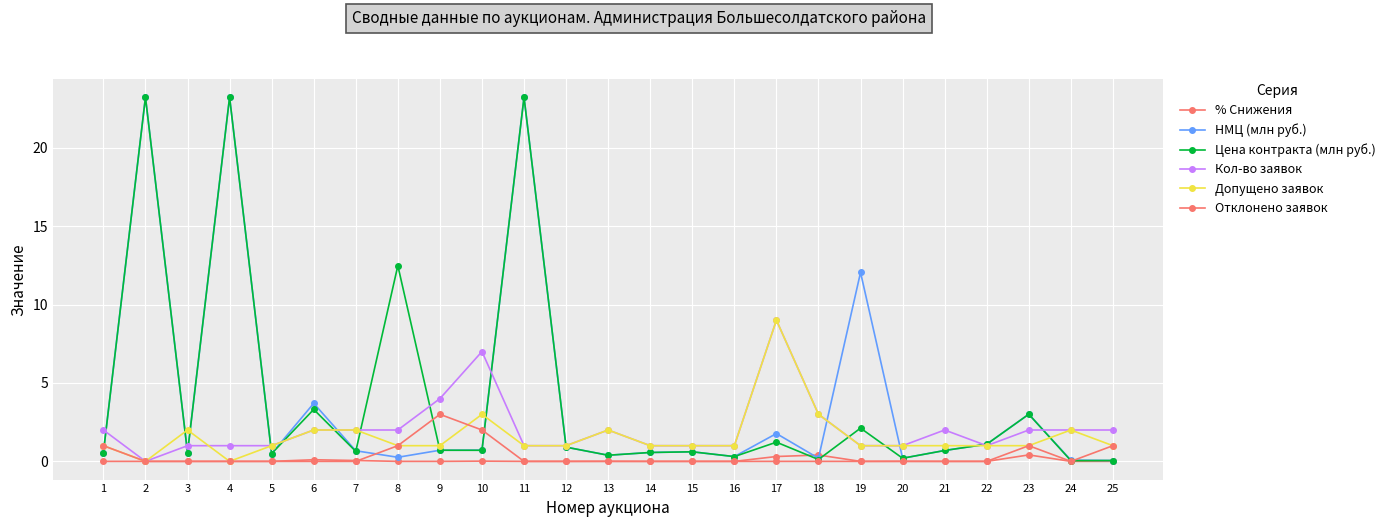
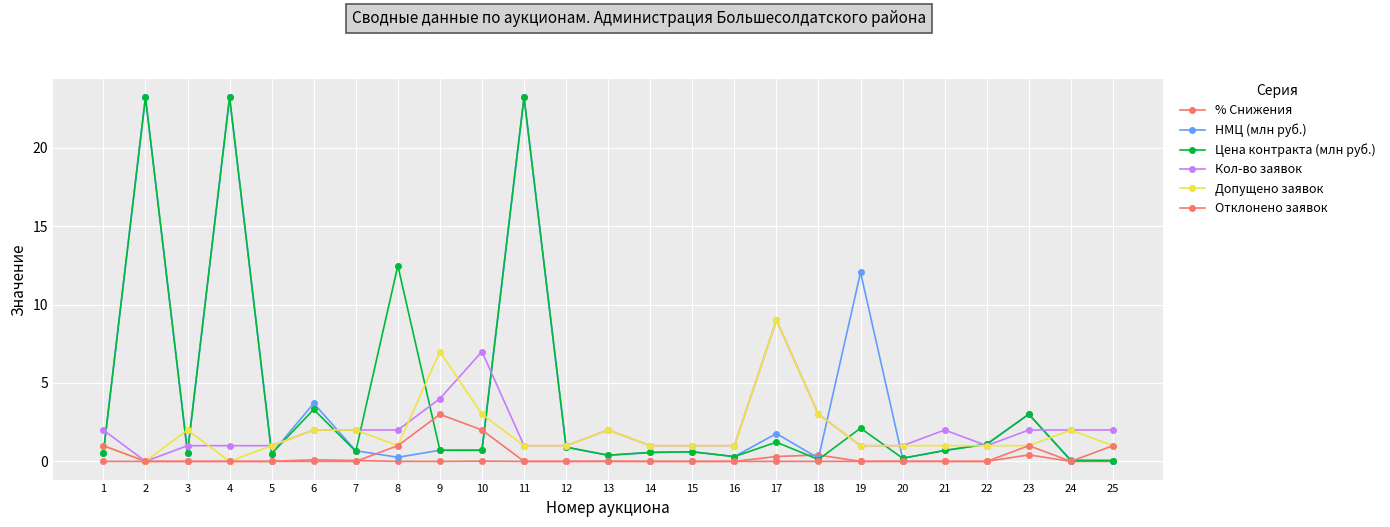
  {
    "НМЦ (млн руб.)": {
      "6": 3.7,
      "8": 0.3,
      "17": 1.8,
      "19": 12
    },
    "Цена контракта (млн руб.)": {
      "6": 3.3,
      "8": 12.5,
      "17": 1.2,
      "19": 2
    },
    "Кол-во заявок": {
      "1": 2,
      "3": 1,
      "4": 1,
      "8": 2,
      "9": 4,
      "10": 7,
      "21": 2,
      "23": 2,
      "25": 2
    },
    "Допущено заявок": {
      "3": 2,
-     "9": 1,
+     "9": 7,
      "10": 3,
      "21": 1
    }
  }
